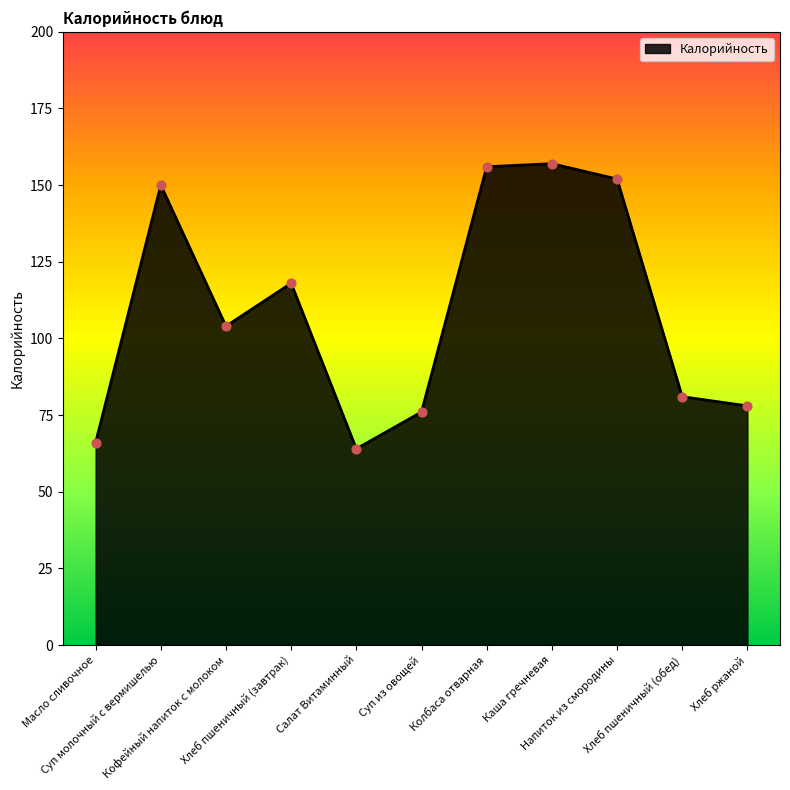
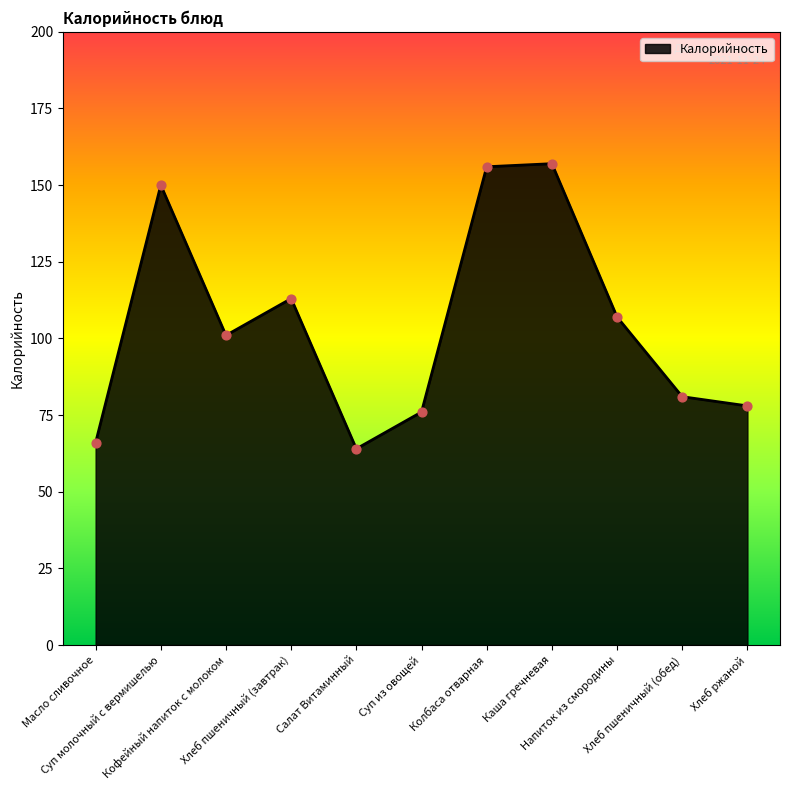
  {
    "Масло сливочное": 66,
    "Суп молочный с вермишелью": 150,
-   "Кофейный напиток с молоком": 104,
-   "Хлеб пшеничный (завтрак)": 118,
+   "Кофейный напиток с молоком": 101,
+   "Хлеб пшеничный (завтрак)": 113,
    "Салат Витаминный": 64,
    "Суп из овощей": 76,
    "Колбаса отварная": 156,
    "Каша гречневая": 157,
-   "Напиток из смородины": 152,
+   "Напиток из смородины": 107,
    "Хлеб пшеничный (обед)": 81,
    "Хлеб ржаной": 78
  }
